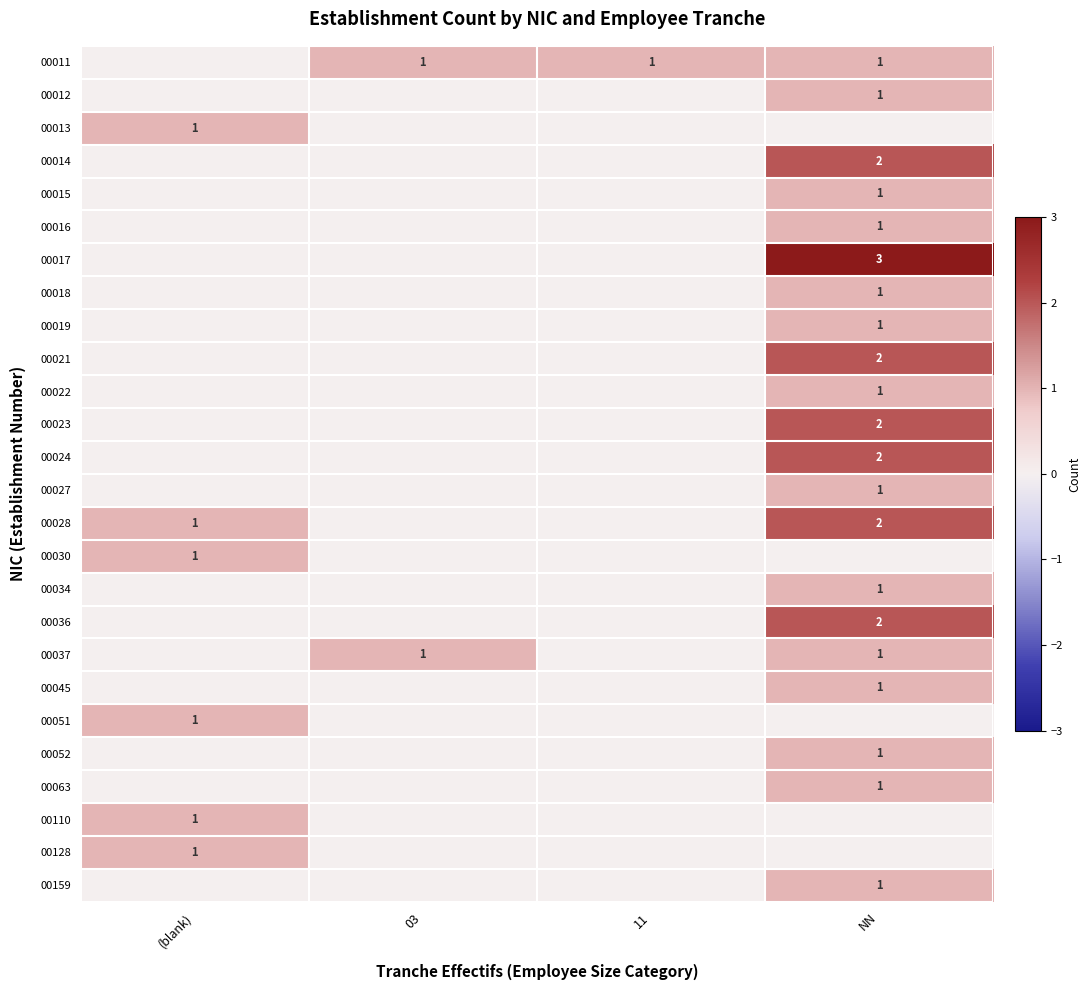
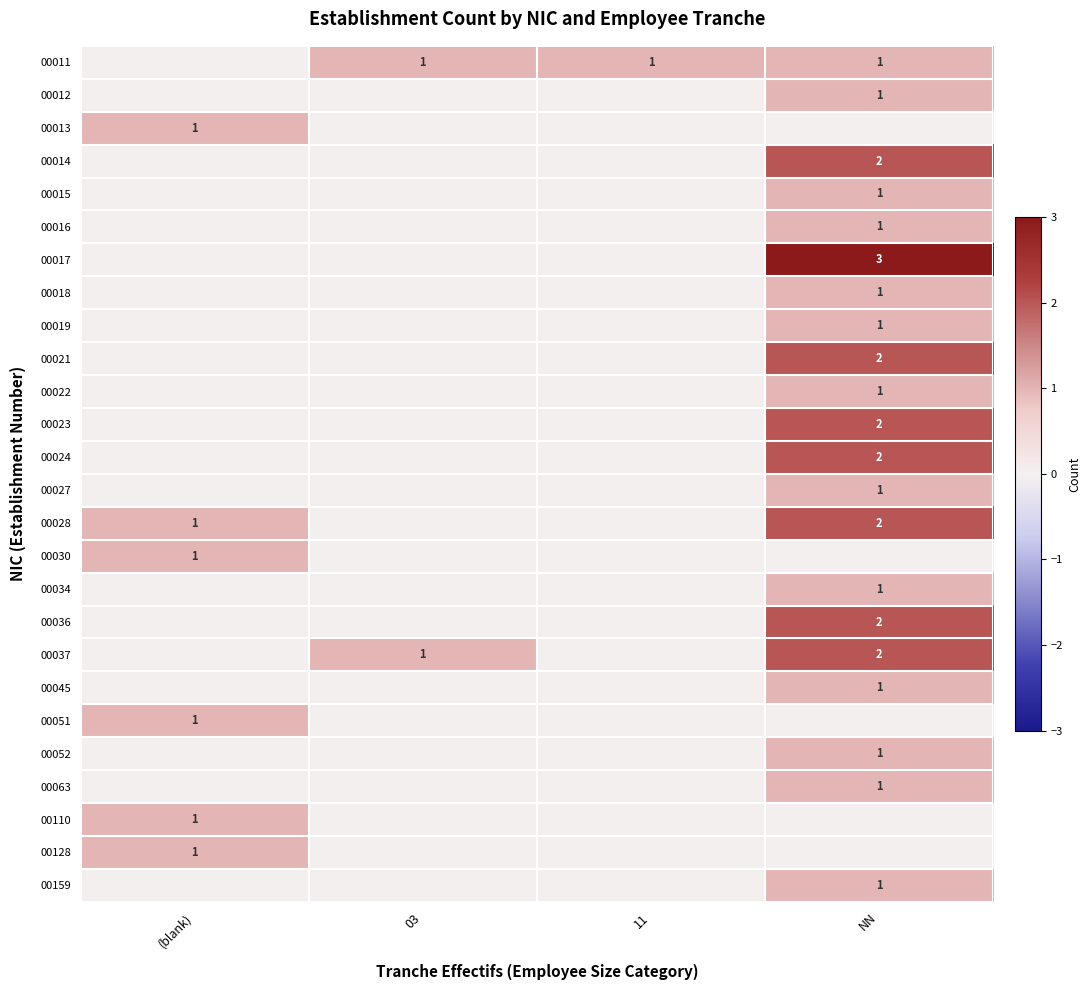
  {
    "00011": {
      "03": 1,
      "11": 1,
      "NN": 1
    },
    "00012": {
      "NN": 1
    },
    "00013": {
      "(blank)": 1
    },
    "00014": {
      "NN": 2
    },
    "00015": {
      "NN": 1
    },
    "00016": {
      "NN": 1
    },
    "00017": {
      "NN": 3
    },
    "00018": {
      "NN": 1
    },
    "00019": {
      "NN": 1
    },
    "00021": {
      "NN": 2
    },
    "00022": {
      "NN": 1
    },
    "00023": {
      "NN": 2
    },
    "00024": {
      "NN": 2
    },
    "00027": {
      "NN": 1
    },
    "00028": {
      "(blank)": 1,
      "NN": 2
    },
    "00030": {
      "(blank)": 1
    },
    "00034": {
      "NN": 1
    },
    "00036": {
      "NN": 2
    },
    "00037": {
      "03": 1,
-     "NN": 1
+     "NN": 2
    },
    "00045": {
      "NN": 1
    },
    "00051": {
      "(blank)": 1
    },
    "00052": {
      "NN": 1
    },
    "00063": {
      "NN": 1
    },
    "00110": {
      "(blank)": 1
    },
    "00128": {
      "(blank)": 1
    },
    "00159": {
      "NN": 1
    }
  }
